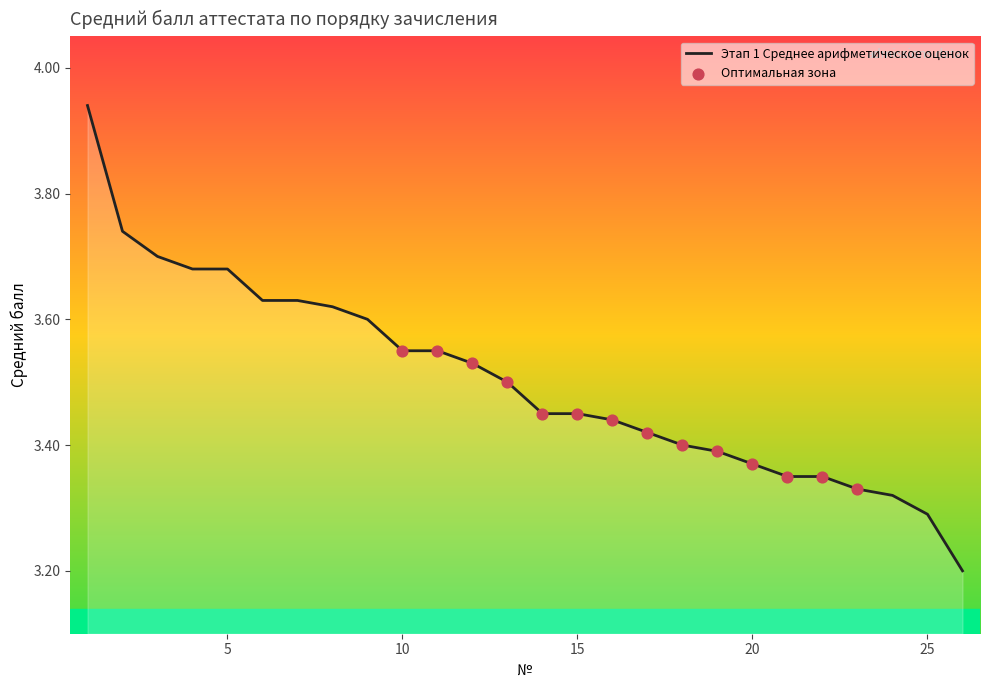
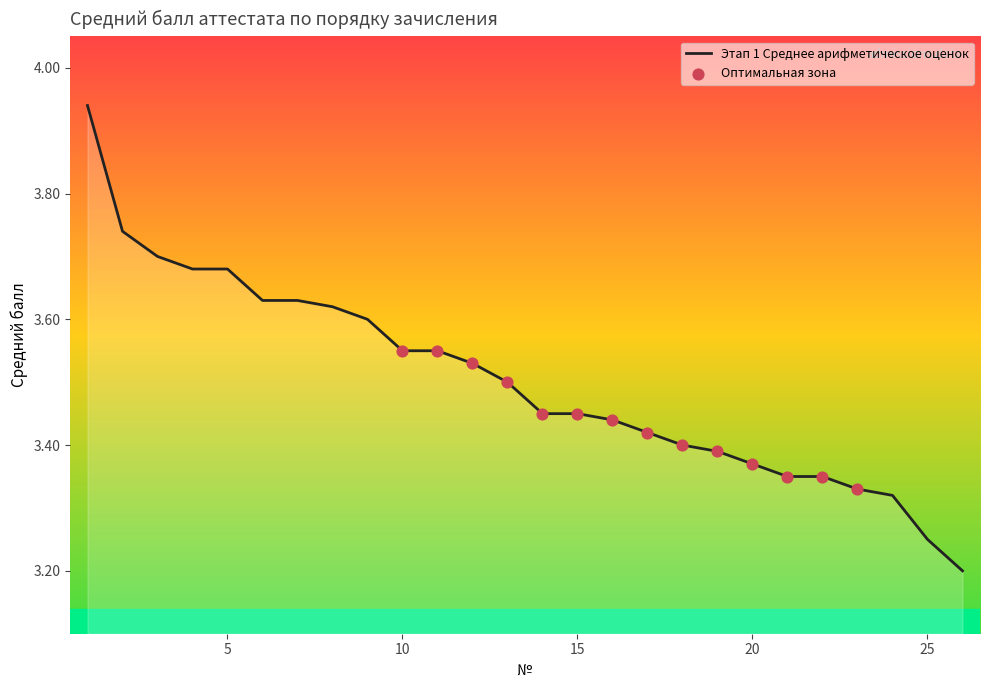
  {
    "Этап 1 Среднее арифметическое оценок": {
      "5": 3.68,
-     "25": 3.29
+     "25": 3.25
    }
  }
